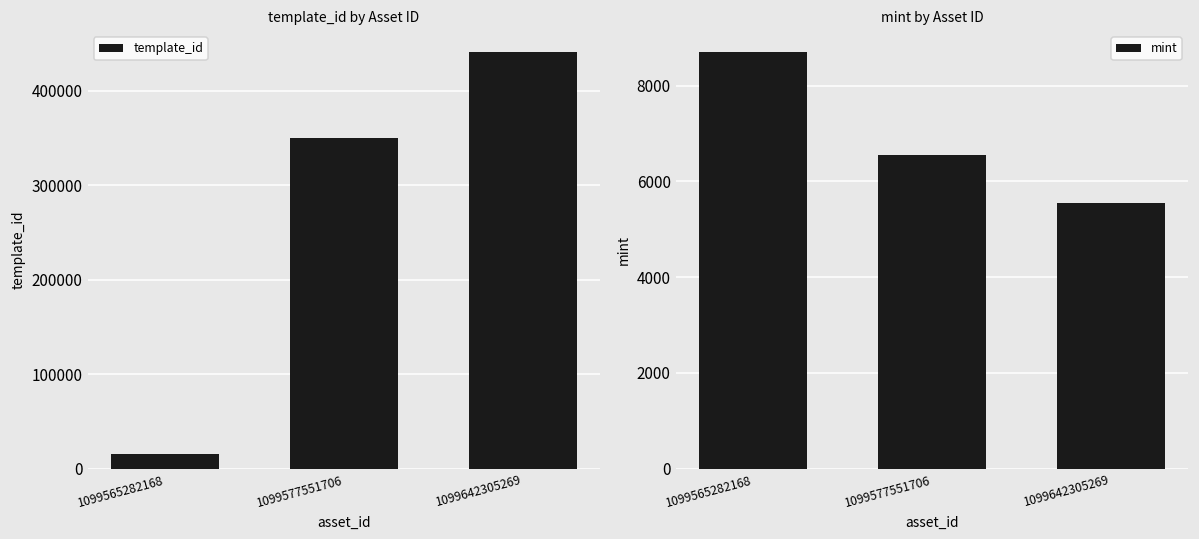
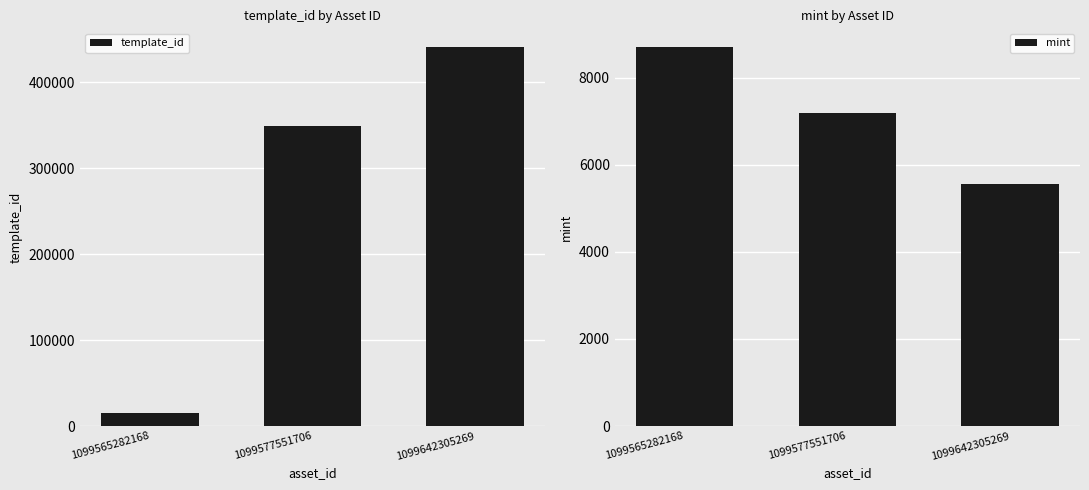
  {
    "template_id by Asset ID": {
      "1099565282168": 20000,
      "1099577551706": 350000,
      "1099642305269": 440000
    },
    "mint by Asset ID": {
      "1099565282168": 8700,
-     "1099577551706": 6600,
+     "1099577551706": 7200,
      "1099642305269": 5600
    }
  }
